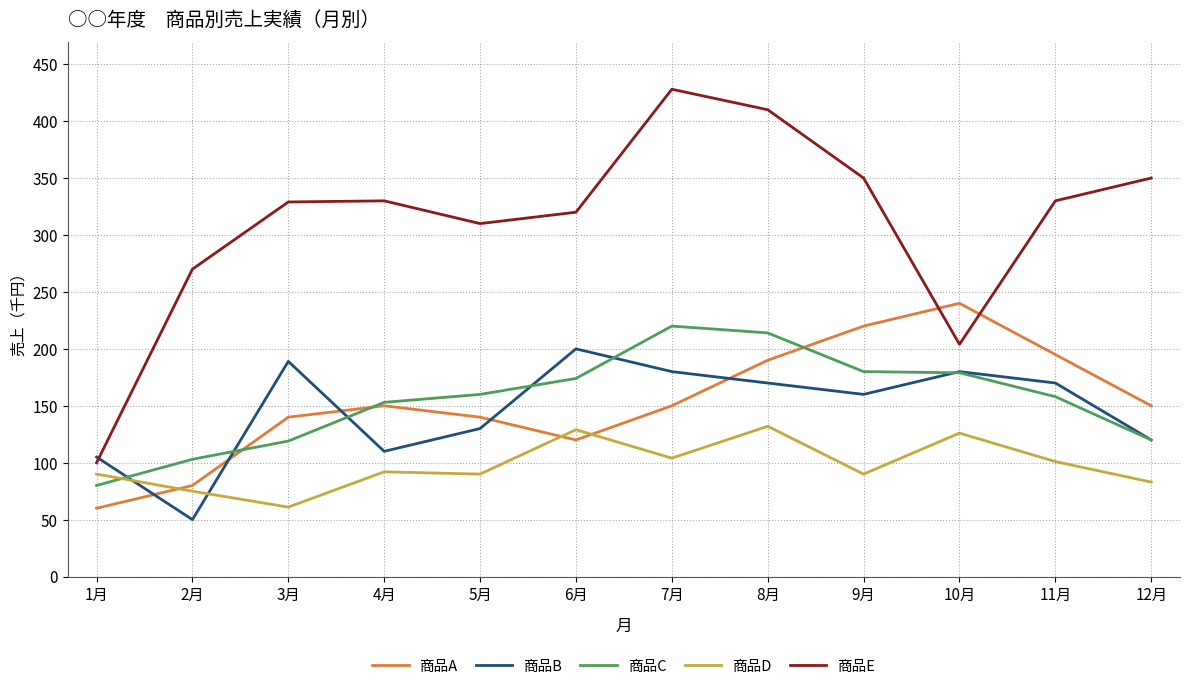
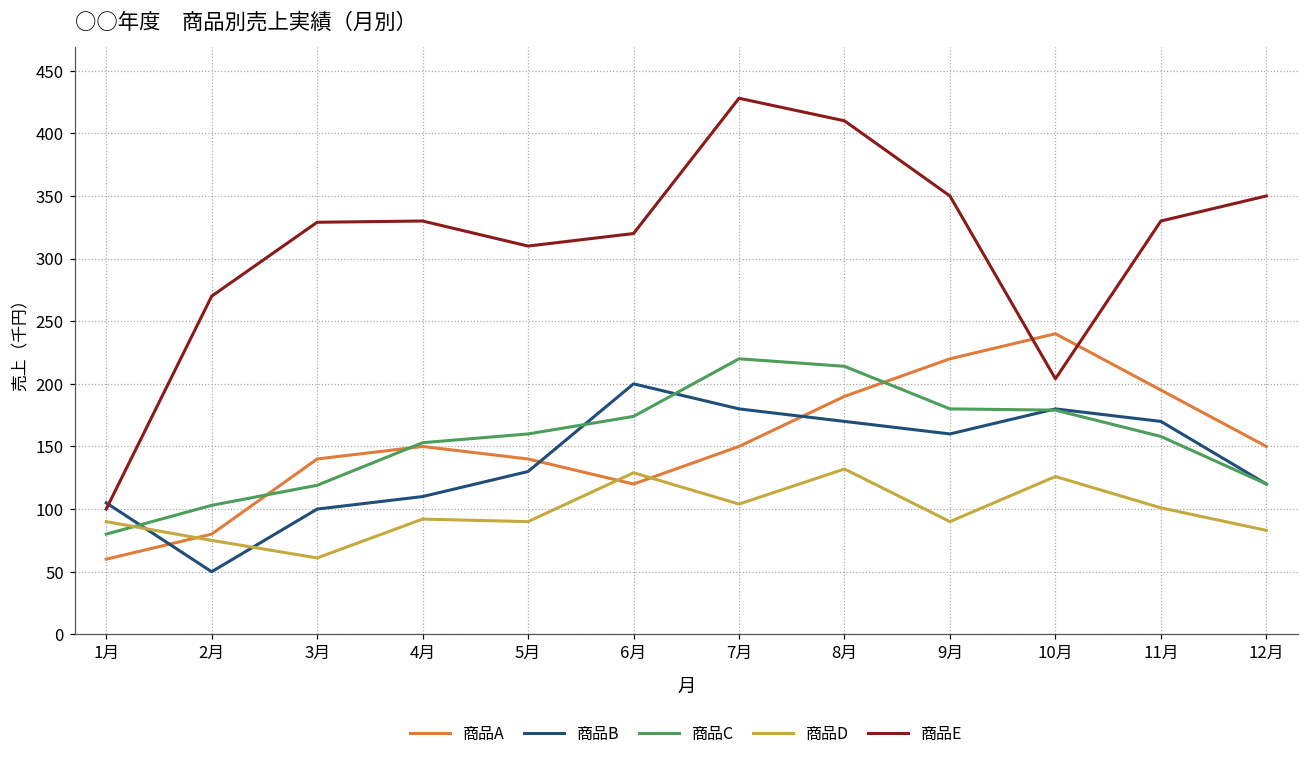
  {
    "商品B": {
      "1月": 105,
      "2月": 50,
-     "3月": 189,
+     "3月": 100,
      "4月": 110,
      "5月": 130,
      "6月": 200,
      "7月": 180,
      "8月": 170,
      "9月": 160,
      "11月": 170
    },
    "商品C": {
      "1月": 80,
      "2月": 103,
      "3月": 119,
      "4月": 153,
      "5月": 160,
      "6月": 174,
      "7月": 220,
      "8月": 214,
      "9月": 180,
      "11月": 158
    },
    "商品E": {
      "1月": 100,
      "2月": 270,
      "3月": 329,
      "4月": 330,
      "5月": 310,
      "6月": 320,
      "7月": 428,
      "8月": 410,
      "9月": 350,
      "10月": 204,
      "11月": 330,
      "12月": 350
    }
  }
